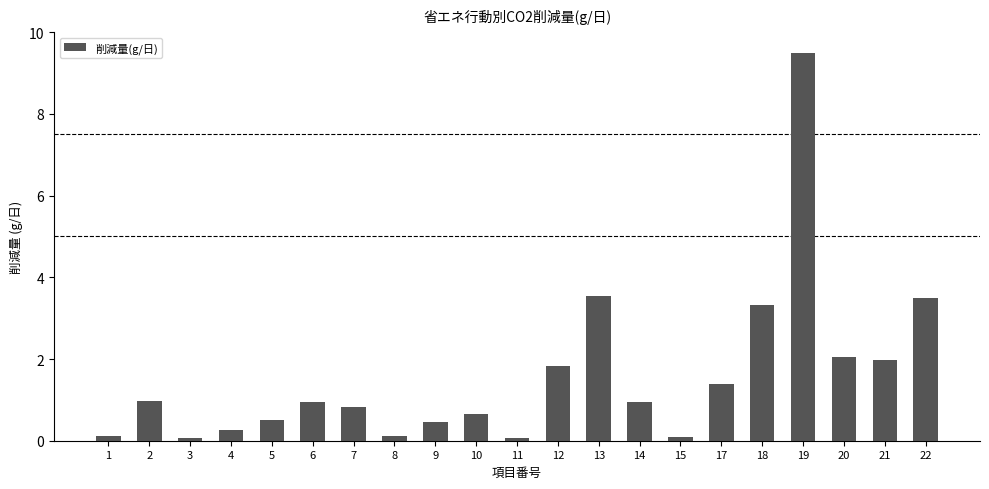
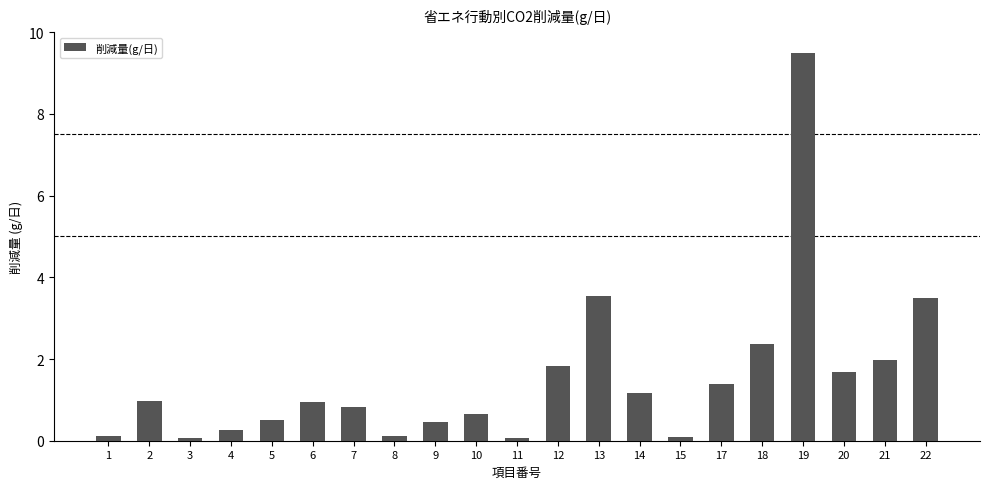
  {
    "1": 0.1,
    "2": 1.0,
    "3": 0.1,
    "4": 0.3,
    "5": 0.5,
    "6": 0.9,
    "7": 0.8,
    "8": 0.1,
    "9": 0.5,
    "10": 0.7,
    "12": 1.8,
    "13": 3.5,
-   "14": 1.0,
+   "14": 1.2,
    "15": 0.1,
    "17": 1.4,
-   "18": 3.3,
+   "18": 2.4,
    "19": 9.5,
-   "20": 2.1,
+   "20": 1.7,
    "21": 2.0,
    "22": 3.5
  }
